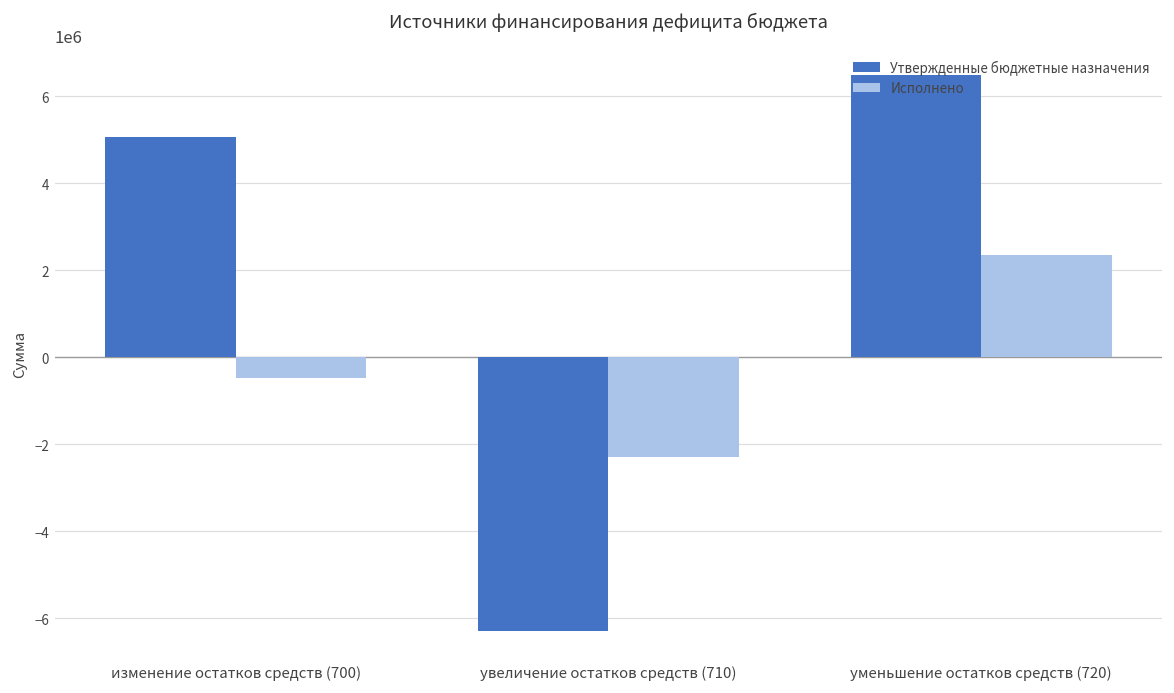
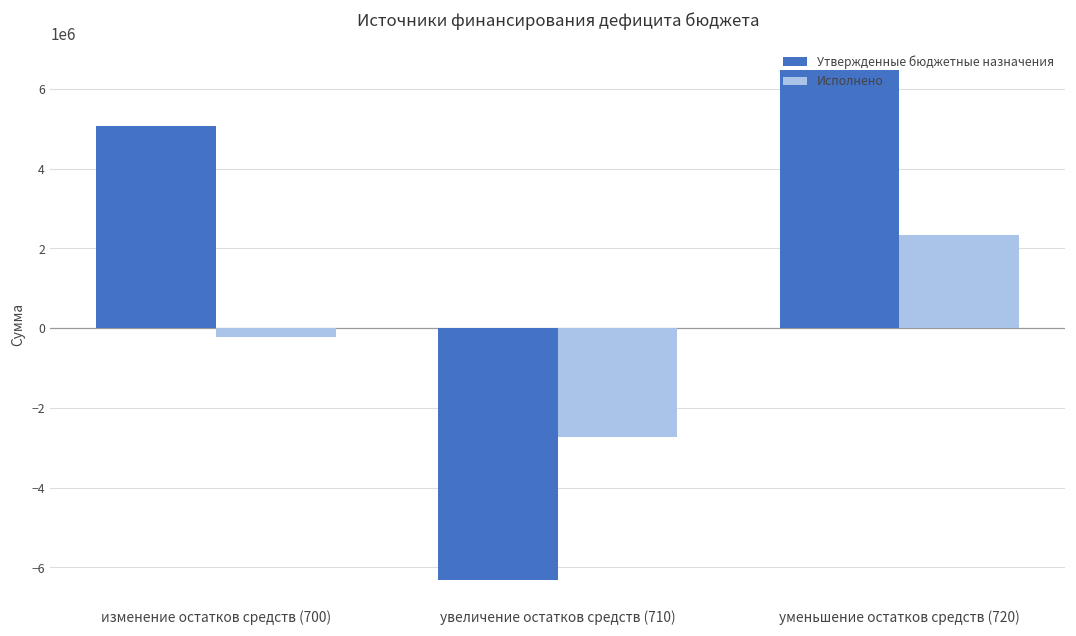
  {
    "Утвержденные бюджетные назначения": {
      "изменение остатков средств (700)": 5100000,
      "увеличение остатков средств (710)": -6300000,
      "уменьшение остатков средств (720)": 6500000
    },
    "Исполнено": {
-     "изменение остатков средств (700)": -500000,
-     "увеличение остатков средств (710)": -2300000,
+     "изменение остатков средств (700)": -200000,
+     "увеличение остатков средств (710)": -2700000,
      "уменьшение остатков средств (720)": 2300000
    }
  }
